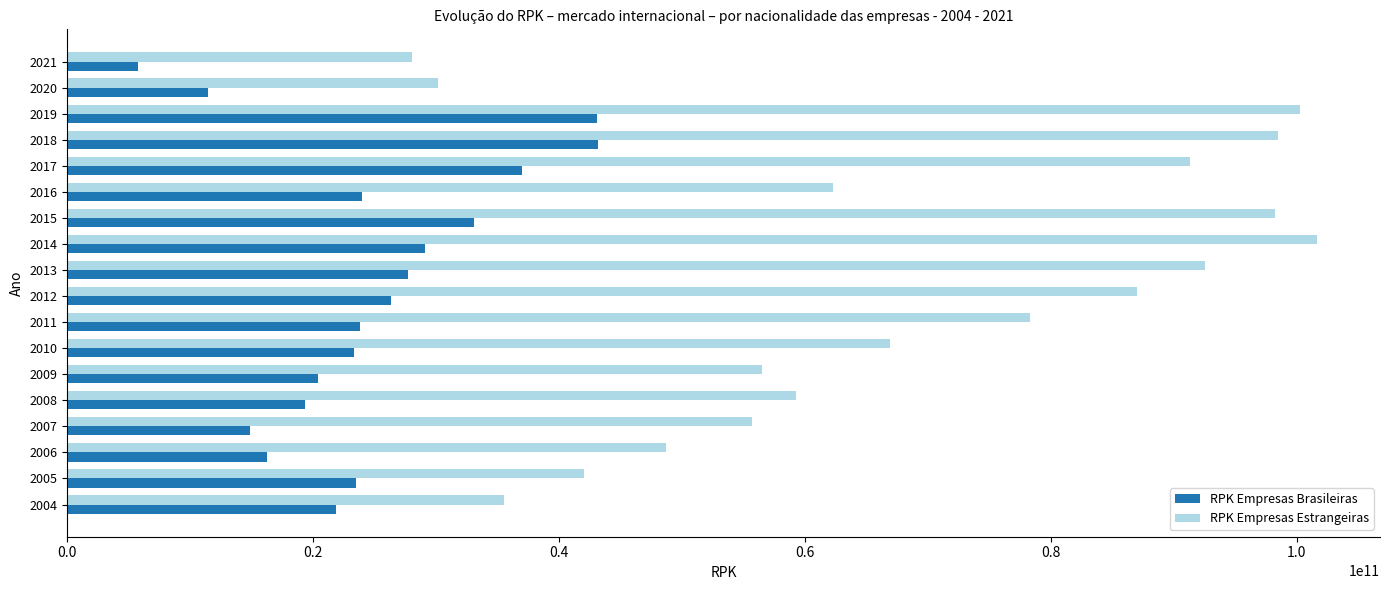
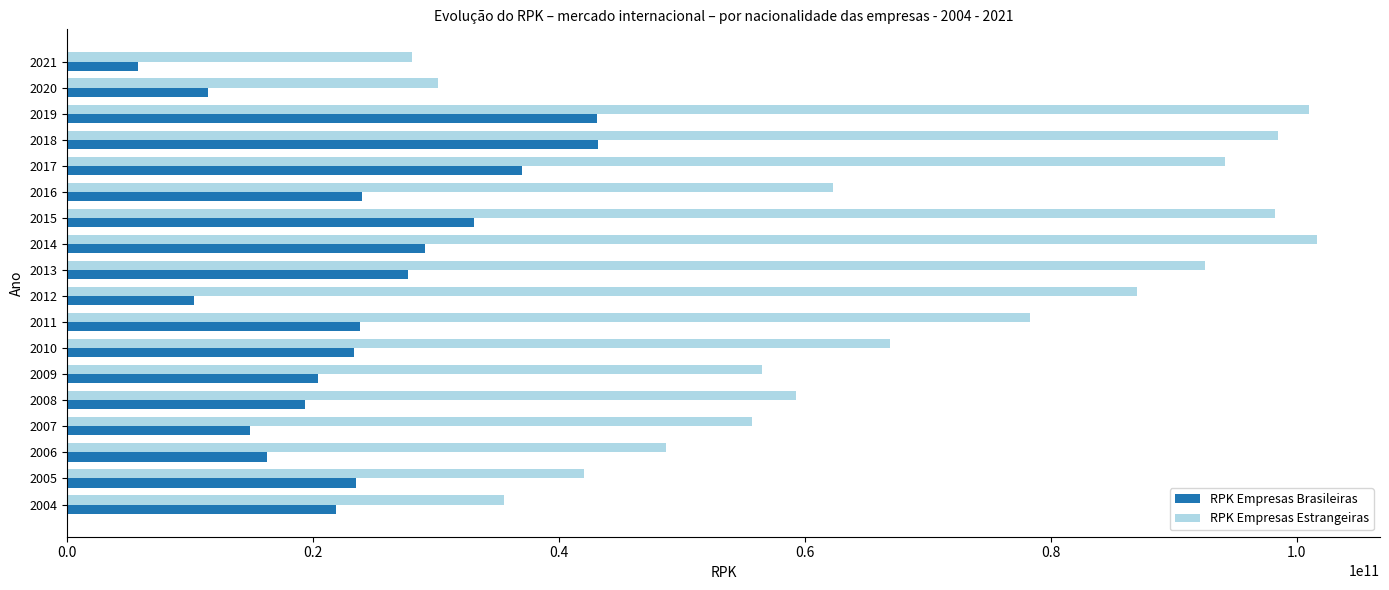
  {
    "RPK Empresas Brasileiras": {
      "2021": 5700000000,
      "2020": 11400000000,
      "2019": 43100000000,
      "2018": 43100000000,
      "2017": 37000000000,
      "2016": 24000000000,
      "2015": 33100000000,
      "2014": 29100000000,
      "2013": 27700000000,
-     "2012": 26300000000,
+     "2012": 10300000000,
      "2011": 23800000000,
      "2010": 23400000000,
      "2009": 20400000000,
      "2008": 19400000000,
      "2007": 14800000000,
      "2006": 16300000000,
      "2005": 23500000000,
      "2004": 21900000000
    },
    "RPK Empresas Estrangeiras": {
      "2021": 28000000000,
      "2020": 30100000000,
-     "2019": 100300000000,
+     "2019": 101000000000,
      "2018": 98500000000,
-     "2017": 91300000000,
+     "2017": 94200000000,
      "2016": 62300000000,
      "2015": 98200000000,
      "2014": 101700000000,
      "2013": 92500000000,
      "2012": 87000000000,
      "2011": 78300000000,
      "2010": 66900000000,
      "2009": 56500000000,
      "2008": 59300000000,
      "2007": 55700000000,
      "2006": 48700000000,
      "2005": 42100000000,
      "2004": 35500000000
    }
  }
